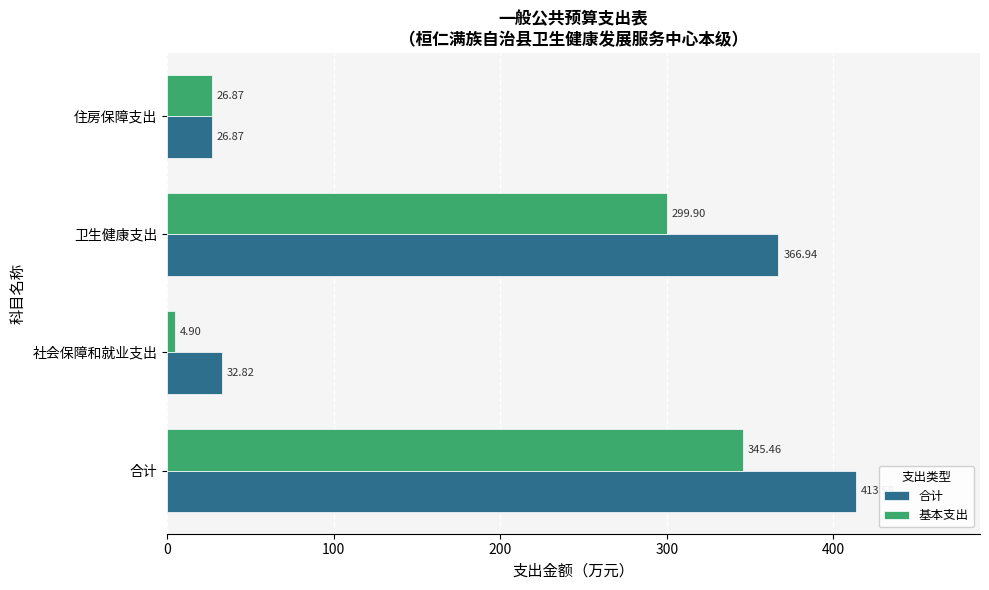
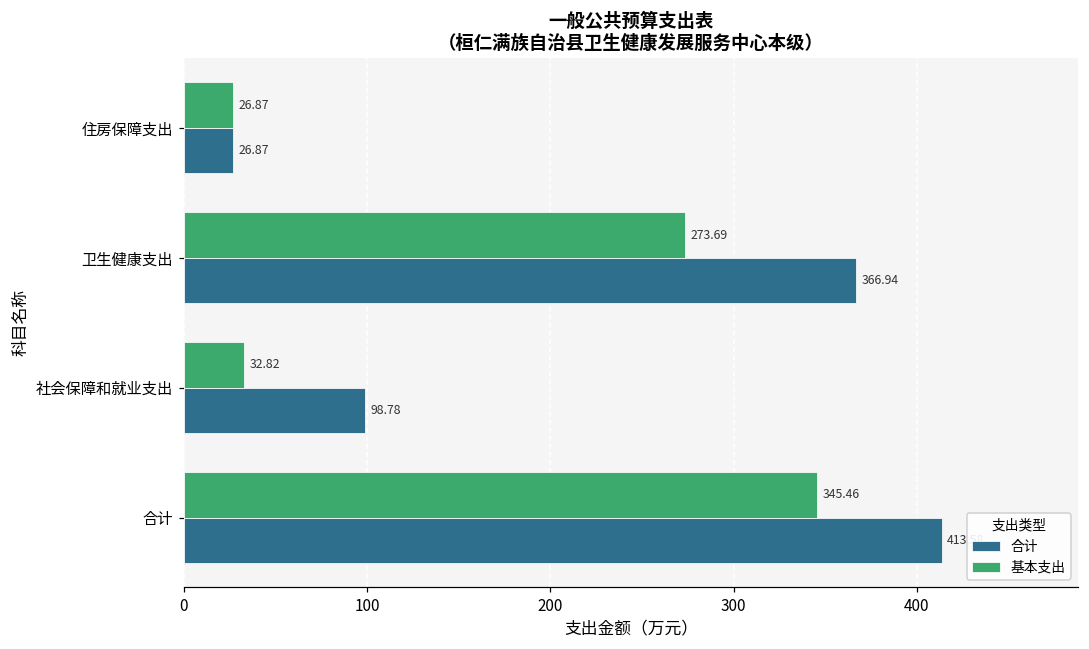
  {
    "合计": {
      "住房保障支出": 26.87,
      "卫生健康支出": 366.94,
-     "社会保障和就业支出": 32.82
+     "社会保障和就业支出": 98.78
    },
    "基本支出": {
      "住房保障支出": 26.87,
-     "卫生健康支出": 299.90,
-     "社会保障和就业支出": 4.90,
+     "卫生健康支出": 273.69,
+     "社会保障和就业支出": 32.82,
      "合计": 345.46
    }
  }
